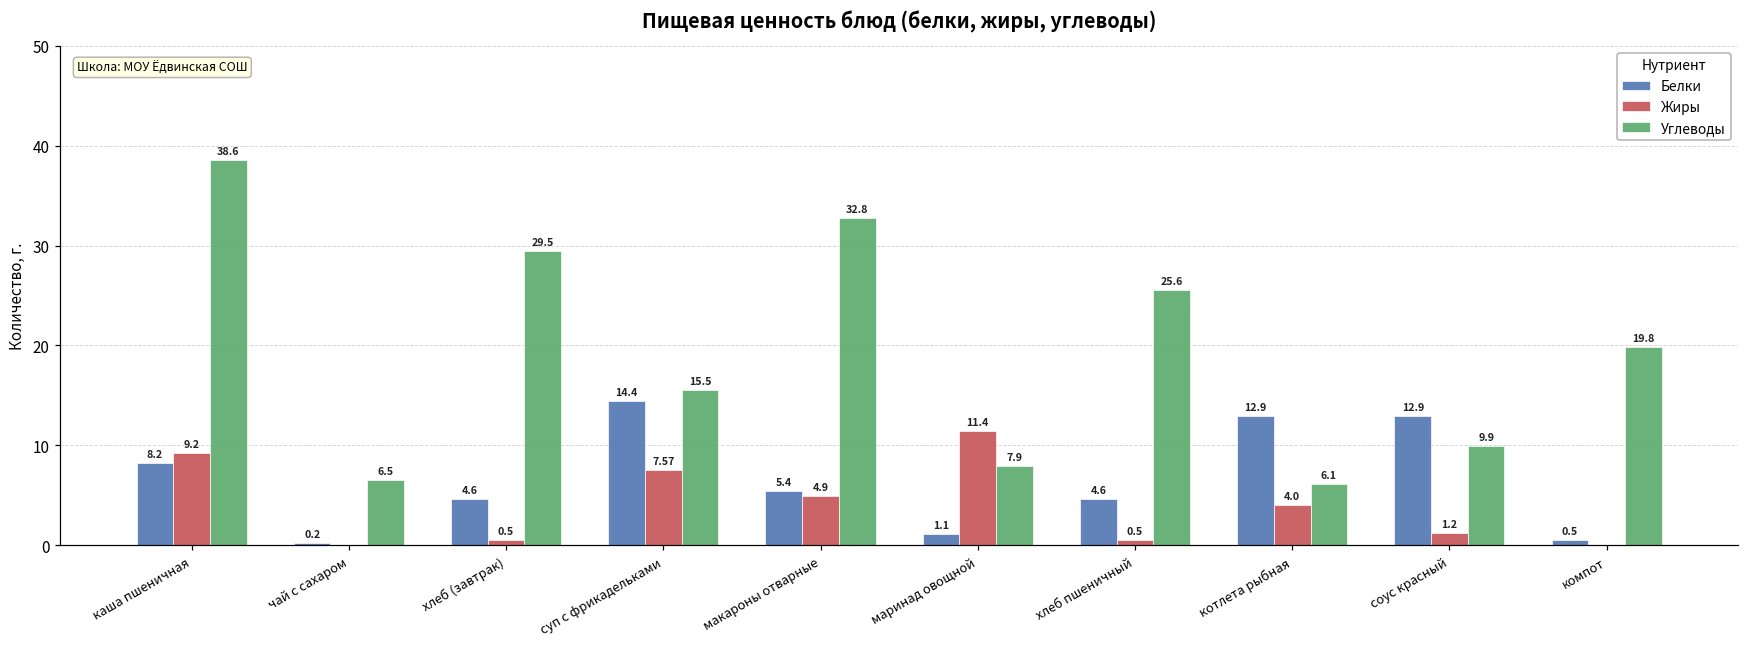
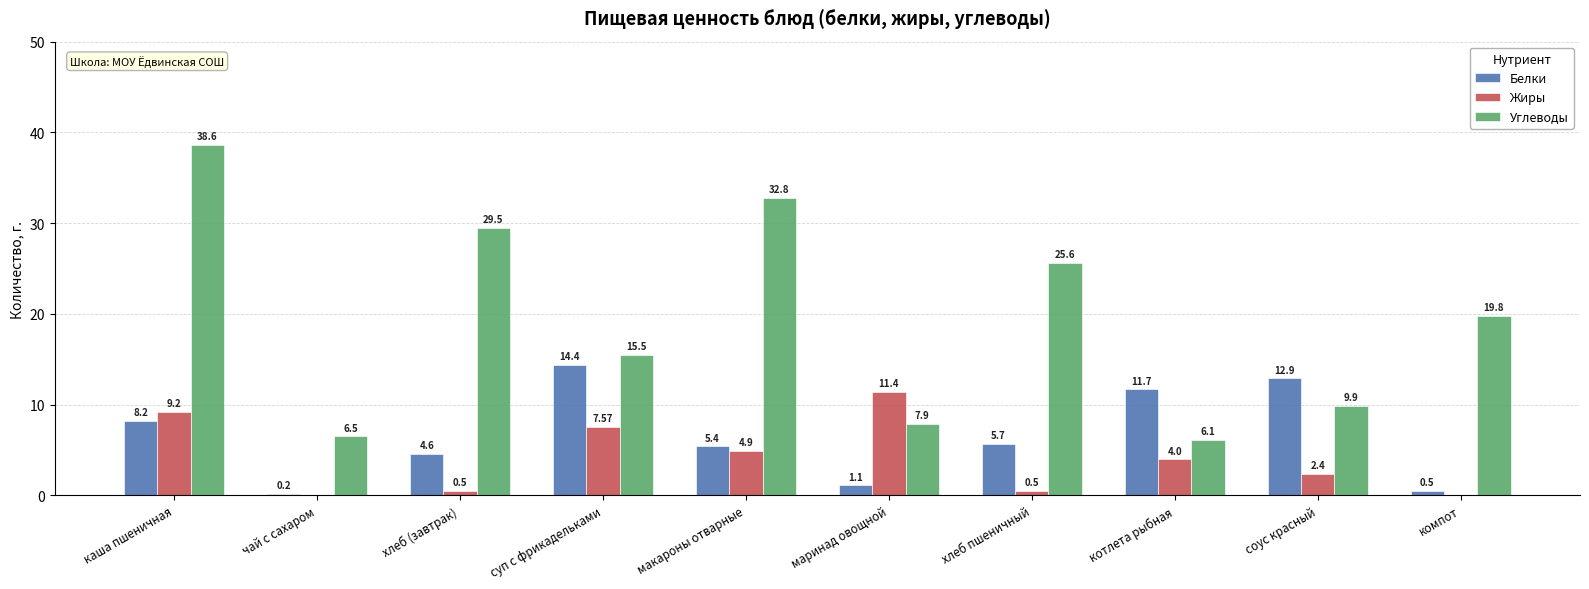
  {
    "Белки": {
      "каша пшеничная": 8.2,
      "чай с сахаром": 0.2,
      "хлеб (завтрак)": 4.6,
      "суп с фрикадельками": 14.4,
      "макароны отварные": 5.4,
      "маринад овощной": 1.1,
-     "хлеб пшеничный": 4.6,
-     "котлета рыбная": 12.9,
+     "хлеб пшеничный": 5.7,
+     "котлета рыбная": 11.7,
      "соус красный": 12.9,
      "компот": 0.5
    },
    "Жиры": {
      "каша пшеничная": 9.2,
      "хлеб (завтрак)": 0.5,
      "суп с фрикадельками": 7.57,
      "макароны отварные": 4.9,
      "маринад овощной": 11.4,
      "хлеб пшеничный": 0.5,
      "котлета рыбная": 4.0,
-     "соус красный": 1.2
+     "соус красный": 2.4
    },
    "Углеводы": {
      "каша пшеничная": 38.6,
      "чай с сахаром": 6.5,
      "хлеб (завтрак)": 29.5,
      "суп с фрикадельками": 15.5,
      "макароны отварные": 32.8,
      "маринад овощной": 7.9,
      "хлеб пшеничный": 25.6,
      "котлета рыбная": 6.1,
      "соус красный": 9.9,
      "компот": 19.8
    }
  }
